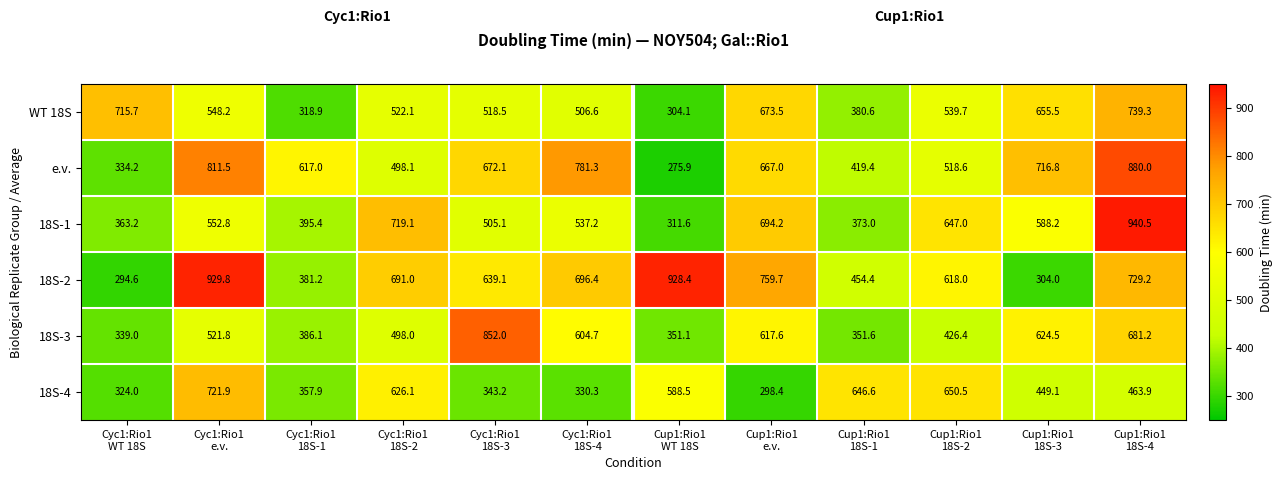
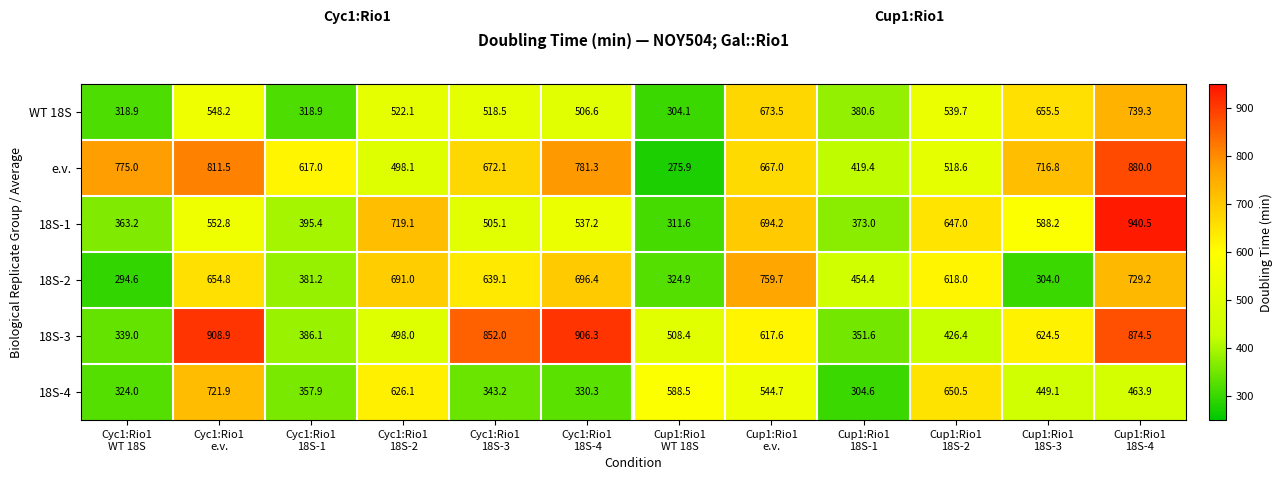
  {
    "WT 18S": {
-     "Cyc1:Rio1 WT 18S": 715.7,
+     "Cyc1:Rio1 WT 18S": 318.9,
      "Cyc1:Rio1 e.v.": 548.2,
      "Cyc1:Rio1 18S-1": 318.9,
      "Cyc1:Rio1 18S-2": 522.1,
      "Cyc1:Rio1 18S-3": 518.5,
      "Cyc1:Rio1 18S-4": 506.6,
      "Cup1:Rio1 WT 18S": 304.1,
      "Cup1:Rio1 e.v.": 673.5,
      "Cup1:Rio1 18S-1": 380.6,
      "Cup1:Rio1 18S-2": 539.7,
      "Cup1:Rio1 18S-3": 655.5,
      "Cup1:Rio1 18S-4": 739.3
    },
    "e.v.": {
-     "Cyc1:Rio1 WT 18S": 334.2,
+     "Cyc1:Rio1 WT 18S": 775.0,
      "Cyc1:Rio1 e.v.": 811.5,
      "Cyc1:Rio1 18S-1": 617.0,
      "Cyc1:Rio1 18S-2": 498.1,
      "Cyc1:Rio1 18S-3": 672.1,
      "Cyc1:Rio1 18S-4": 781.3,
      "Cup1:Rio1 WT 18S": 275.9,
      "Cup1:Rio1 e.v.": 667.0,
      "Cup1:Rio1 18S-1": 419.4,
      "Cup1:Rio1 18S-2": 518.6,
      "Cup1:Rio1 18S-3": 716.8,
      "Cup1:Rio1 18S-4": 880.0
    },
    "18S-1": {
      "Cyc1:Rio1 WT 18S": 363.2,
      "Cyc1:Rio1 e.v.": 552.8,
      "Cyc1:Rio1 18S-1": 395.4,
      "Cyc1:Rio1 18S-2": 719.1,
      "Cyc1:Rio1 18S-3": 505.1,
      "Cyc1:Rio1 18S-4": 537.2,
      "Cup1:Rio1 WT 18S": 311.6,
      "Cup1:Rio1 e.v.": 694.2,
      "Cup1:Rio1 18S-1": 373.0,
      "Cup1:Rio1 18S-2": 647.0,
      "Cup1:Rio1 18S-3": 588.2,
      "Cup1:Rio1 18S-4": 940.5
    },
    "18S-2": {
      "Cyc1:Rio1 WT 18S": 294.6,
-     "Cyc1:Rio1 e.v.": 929.8,
+     "Cyc1:Rio1 e.v.": 654.8,
      "Cyc1:Rio1 18S-1": 381.2,
      "Cyc1:Rio1 18S-2": 691.0,
      "Cyc1:Rio1 18S-3": 639.1,
      "Cyc1:Rio1 18S-4": 696.4,
-     "Cup1:Rio1 WT 18S": 928.4,
+     "Cup1:Rio1 WT 18S": 324.9,
      "Cup1:Rio1 e.v.": 759.7,
      "Cup1:Rio1 18S-1": 454.4,
      "Cup1:Rio1 18S-2": 618.0,
      "Cup1:Rio1 18S-3": 304.0,
      "Cup1:Rio1 18S-4": 729.2
    },
    "18S-3": {
      "Cyc1:Rio1 WT 18S": 339.0,
-     "Cyc1:Rio1 e.v.": 521.8,
+     "Cyc1:Rio1 e.v.": 908.9,
      "Cyc1:Rio1 18S-1": 386.1,
      "Cyc1:Rio1 18S-2": 498.0,
      "Cyc1:Rio1 18S-3": 852.0,
-     "Cyc1:Rio1 18S-4": 604.7,
-     "Cup1:Rio1 WT 18S": 351.1,
+     "Cyc1:Rio1 18S-4": 906.3,
+     "Cup1:Rio1 WT 18S": 508.4,
      "Cup1:Rio1 e.v.": 617.6,
      "Cup1:Rio1 18S-1": 351.6,
      "Cup1:Rio1 18S-2": 426.4,
      "Cup1:Rio1 18S-3": 624.5,
-     "Cup1:Rio1 18S-4": 681.2
+     "Cup1:Rio1 18S-4": 874.5
    },
    "18S-4": {
      "Cyc1:Rio1 WT 18S": 324.0,
      "Cyc1:Rio1 e.v.": 721.9,
      "Cyc1:Rio1 18S-1": 357.9,
      "Cyc1:Rio1 18S-2": 626.1,
      "Cyc1:Rio1 18S-3": 343.2,
      "Cyc1:Rio1 18S-4": 330.3,
      "Cup1:Rio1 WT 18S": 588.5,
-     "Cup1:Rio1 e.v.": 298.4,
-     "Cup1:Rio1 18S-1": 646.6,
+     "Cup1:Rio1 e.v.": 544.7,
+     "Cup1:Rio1 18S-1": 304.6,
      "Cup1:Rio1 18S-2": 650.5,
      "Cup1:Rio1 18S-3": 449.1,
      "Cup1:Rio1 18S-4": 463.9
    }
  }
